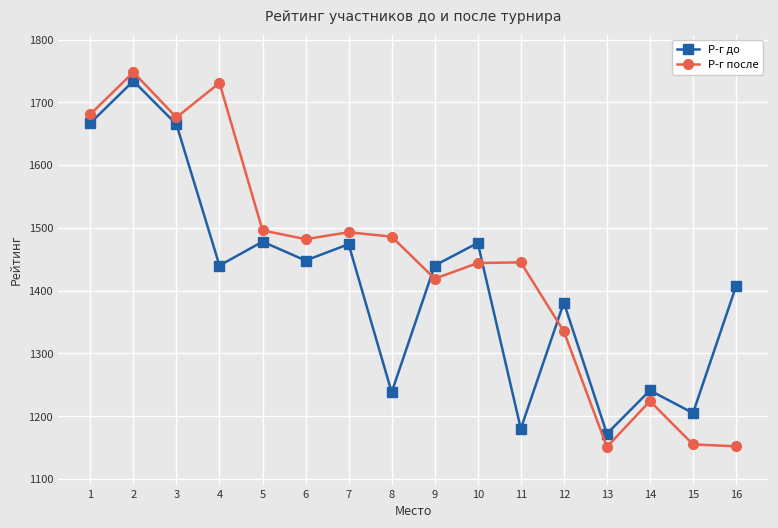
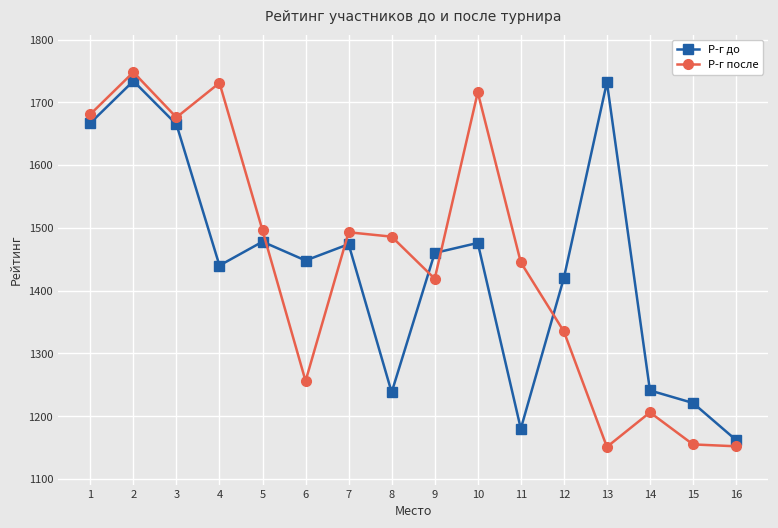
  {
    "Р-г до": {
      "1": 1670,
      "2": 1730,
      "3": 1670,
      "4": 1440,
      "5": 1480,
      "6": 1450,
      "7": 1470,
      "8": 1240,
-     "9": 1440,
+     "9": 1460,
      "10": 1480,
      "11": 1180,
-     "12": 1380,
-     "13": 1170,
+     "12": 1420,
+     "13": 1730,
      "14": 1240,
-     "15": 1210,
-     "16": 1410
+     "15": 1220,
+     "16": 1160
    },
    "Р-г после": {
      "1": 1680,
      "2": 1750,
      "3": 1680,
      "4": 1730,
      "5": 1500,
-     "6": 1480,
+     "6": 1260,
      "7": 1490,
      "8": 1490,
      "9": 1420,
-     "10": 1440,
+     "10": 1720,
      "11": 1450,
      "12": 1340,
      "13": 1150,
-     "14": 1220,
+     "14": 1210,
      "15": 1160,
      "16": 1150
    }
  }
